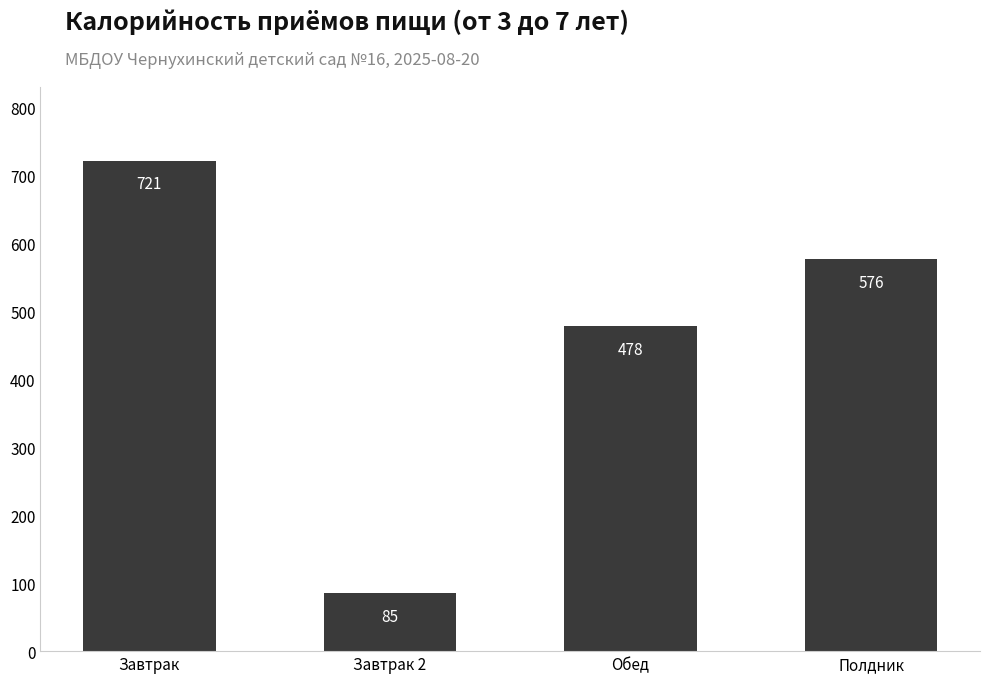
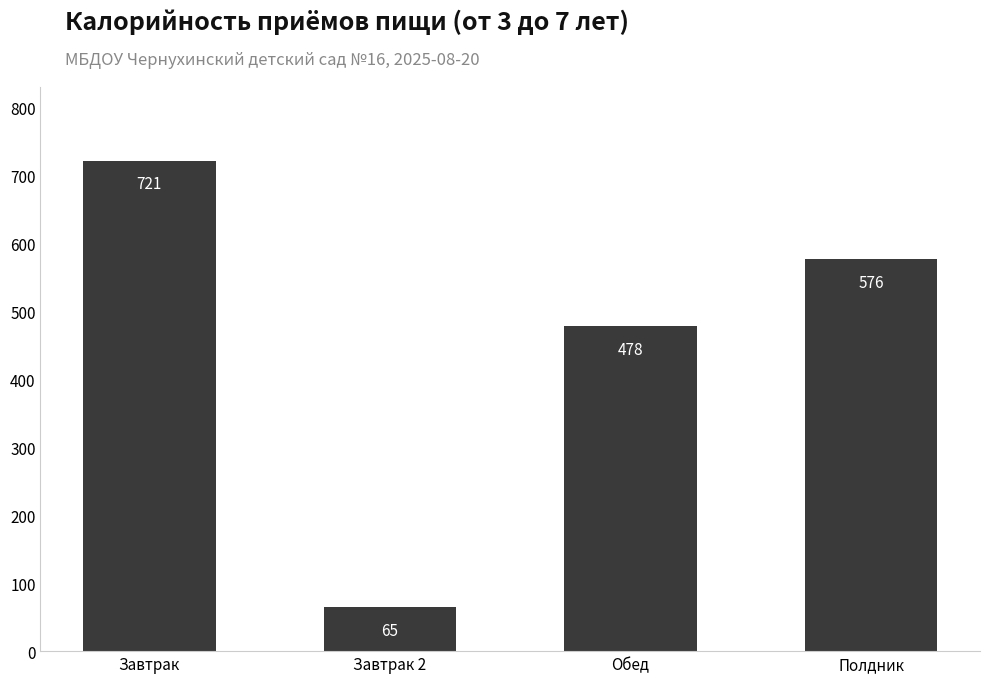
  {
    "Завтрак": 721,
-   "Завтрак 2": 85,
+   "Завтрак 2": 65,
    "Обед": 478,
    "Полдник": 576
  }
